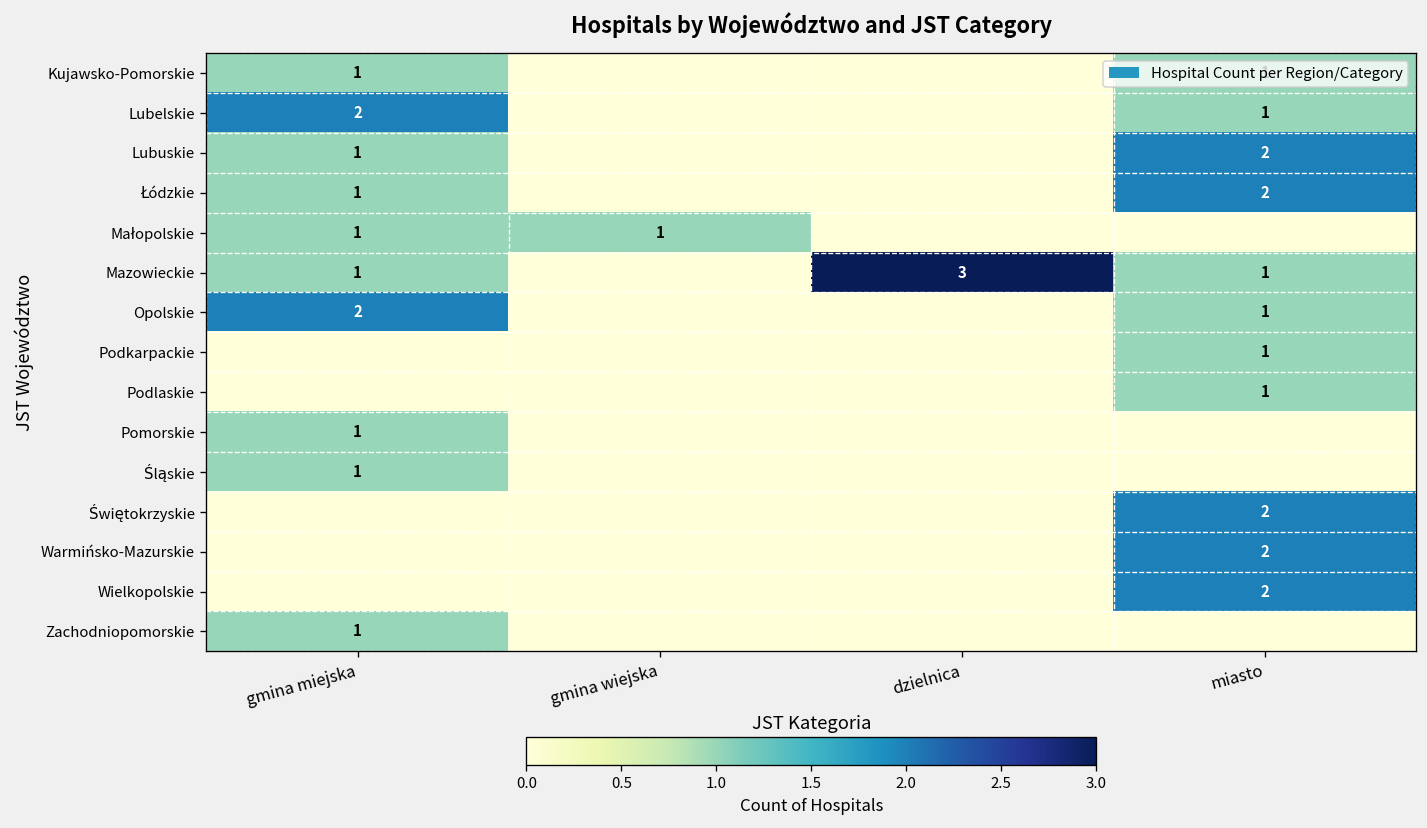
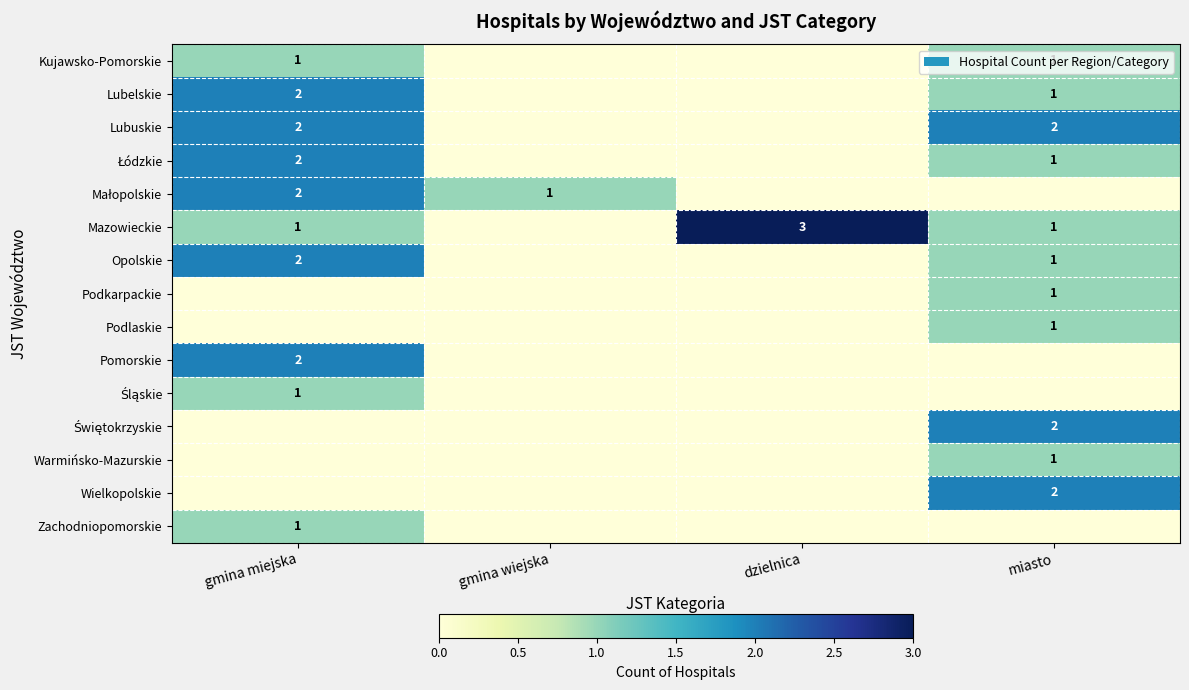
  {
    "Kujawsko-Pomorskie": {
      "gmina miejska": 1
    },
    "Lubelskie": {
      "gmina miejska": 2,
      "miasto": 1
    },
    "Lubuskie": {
-     "gmina miejska": 1,
+     "gmina miejska": 2,
      "miasto": 2
    },
    "Łódzkie": {
-     "gmina miejska": 1,
-     "miasto": 2
+     "gmina miejska": 2,
+     "miasto": 1
    },
    "Małopolskie": {
-     "gmina miejska": 1,
+     "gmina miejska": 2,
      "gmina wiejska": 1
    },
    "Mazowieckie": {
      "gmina miejska": 1,
      "dzielnica": 3,
      "miasto": 1
    },
    "Opolskie": {
      "gmina miejska": 2,
      "miasto": 1
    },
    "Podkarpackie": {
      "miasto": 1
    },
    "Podlaskie": {
      "miasto": 1
    },
    "Pomorskie": {
-     "gmina miejska": 1
+     "gmina miejska": 2
    },
    "Śląskie": {
      "gmina miejska": 1
    },
    "Świętokrzyskie": {
      "miasto": 2
    },
    "Warmińsko-Mazurskie": {
-     "miasto": 2
+     "miasto": 1
    },
    "Wielkopolskie": {
      "miasto": 2
    },
    "Zachodniopomorskie": {
      "gmina miejska": 1
    }
  }
